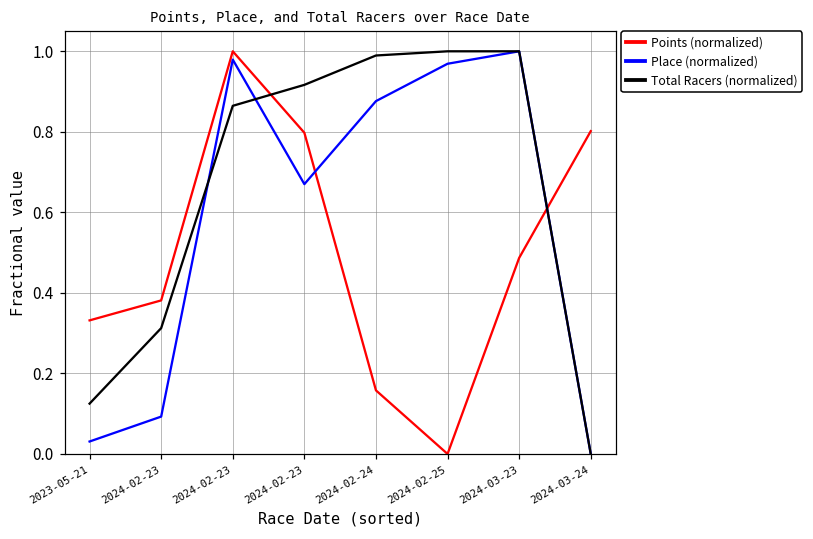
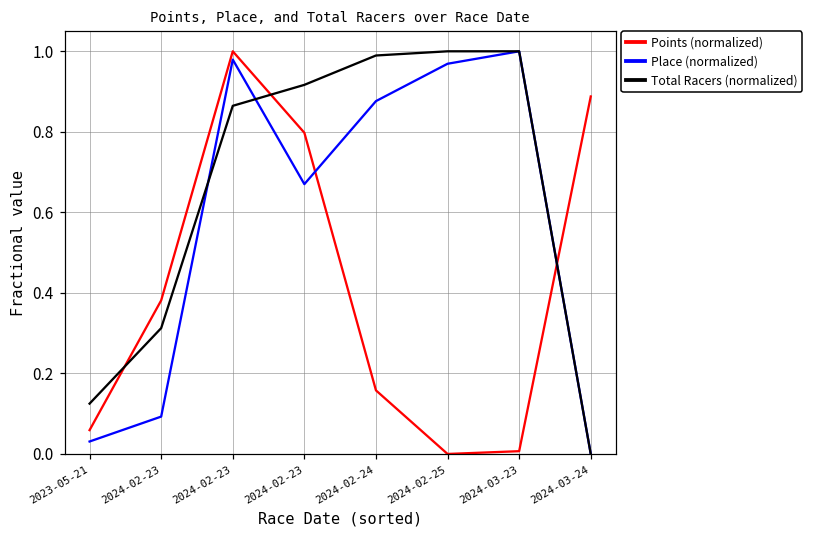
  {
    "Points (normalized)": {
-     "2023-05-21": 0.33,
+     "2023-05-21": 0.06,
      "2024-02-24": 0.16,
      "2024-02-25": 0.00,
-     "2024-03-23": 0.49,
-     "2024-03-24": 0.80
+     "2024-03-23": 0.01,
+     "2024-03-24": 0.89
    },
    "Place (normalized)": {
      "2023-05-21": 0.03,
      "2024-02-24": 0.88,
      "2024-02-25": 0.97
    },
    "Total Racers (normalized)": {
      "2023-05-21": 0.13,
      "2024-02-24": 0.99,
      "2024-02-25": 1.00
    }
  }
